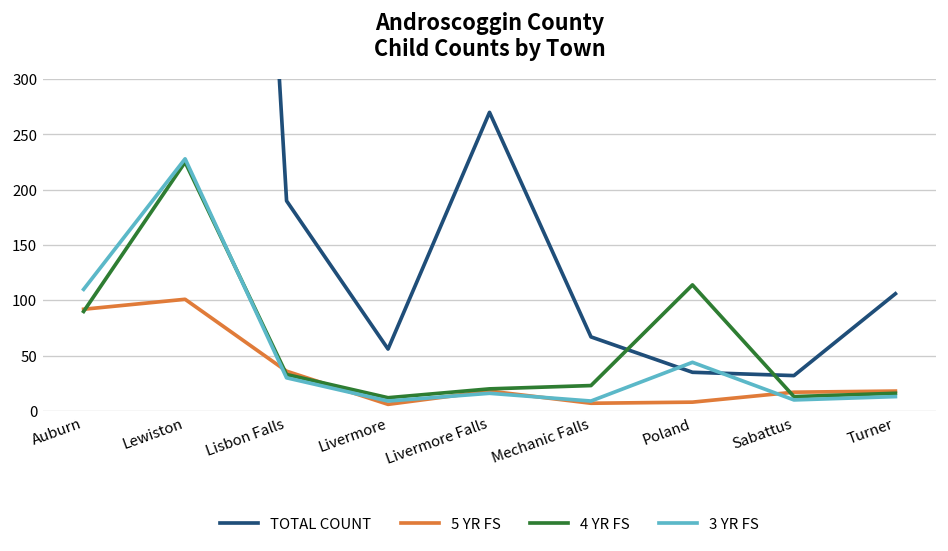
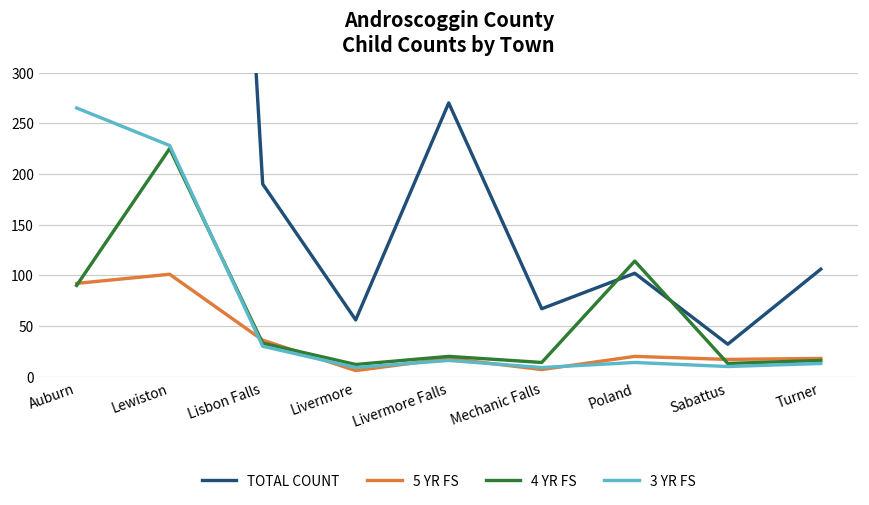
  {
    "TOTAL COUNT": {
      "Lisbon Falls": 190,
      "Livermore": 60,
      "Livermore Falls": 270,
      "Mechanic Falls": 70,
-     "Poland": 40,
+     "Poland": 100,
      "Sabattus": 30,
      "Turner": 110
    },
    "5 YR FS": {
      "Lewiston": 100,
      "Lisbon Falls": 40,
      "Livermore": 10,
-     "Poland": 10,
+     "Poland": 20,
      "Sabattus": 20
    },
    "4 YR FS": {
      "Lewiston": 230,
      "Lisbon Falls": 30,
      "Livermore": 10,
-     "Mechanic Falls": 20,
+     "Mechanic Falls": 10,
      "Poland": 110,
      "Sabattus": 10
    },
    "3 YR FS": {
-     "Auburn": 110,
+     "Auburn": 270,
      "Lewiston": 230,
      "Lisbon Falls": 30,
      "Livermore": 10,
-     "Poland": 40,
+     "Poland": 10,
      "Sabattus": 10,
      "Turner": 10
    }
  }
